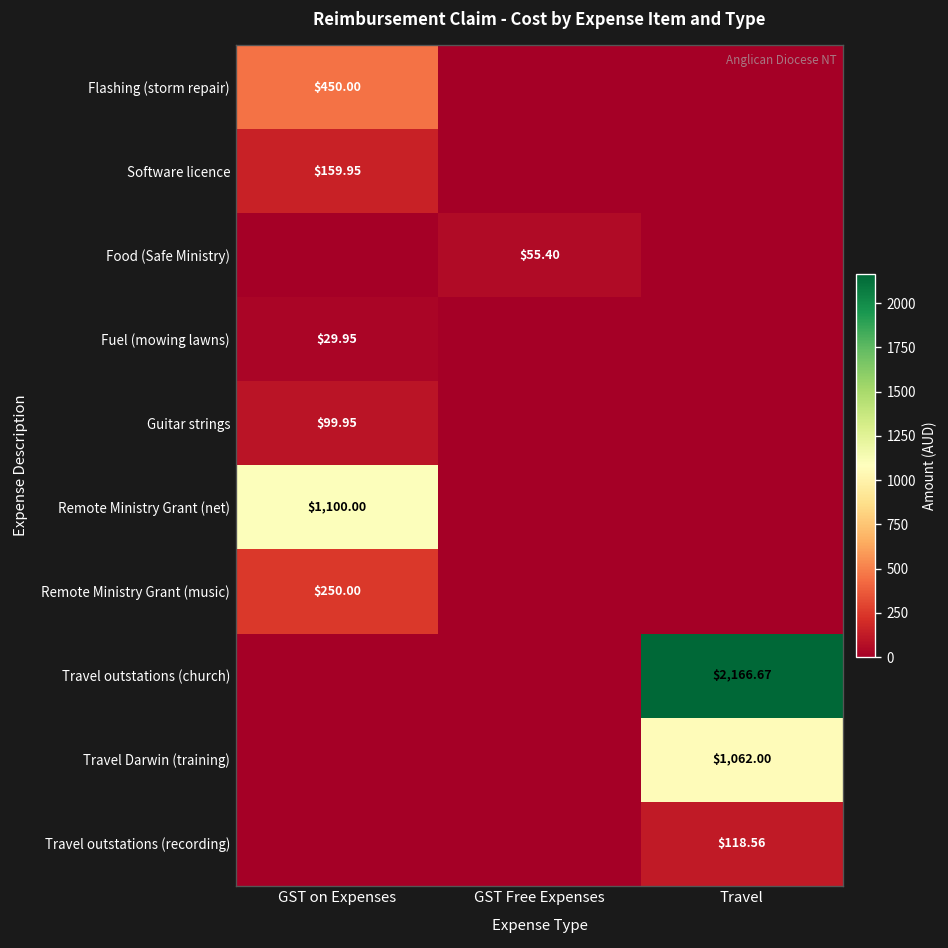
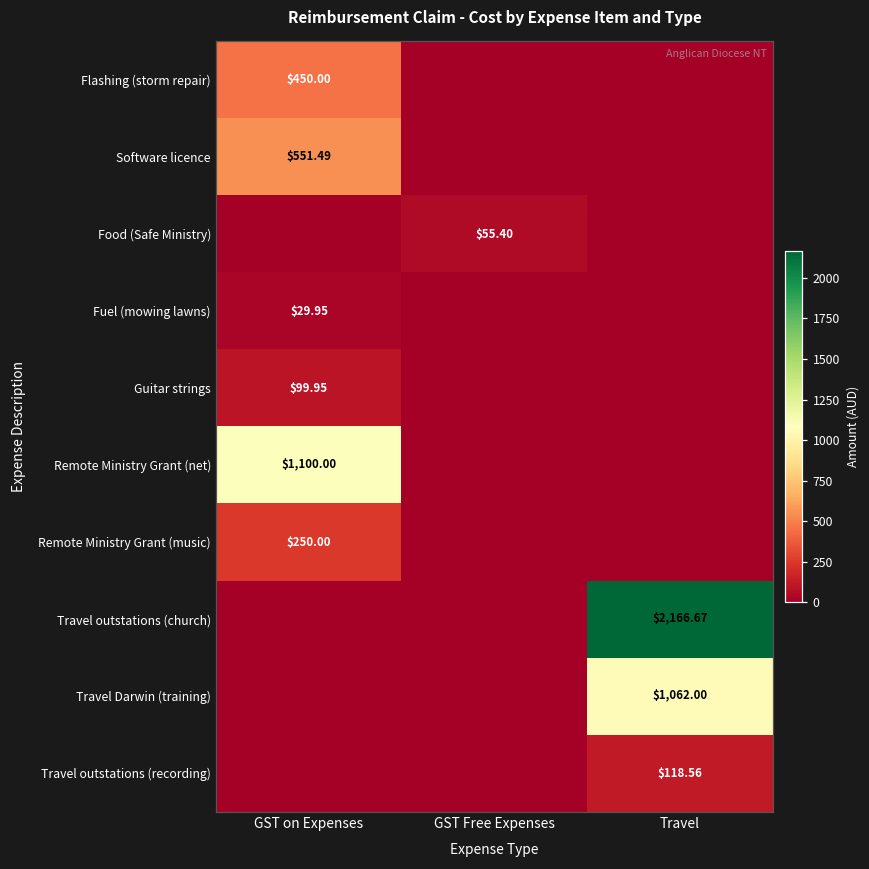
  {
    "Flashing (storm repair)": {
      "GST on Expenses": "$450.00"
    },
    "Software licence": {
-     "GST on Expenses": "$159.95"
+     "GST on Expenses": "$551.49"
    },
    "Food (Safe Ministry)": {
      "GST Free Expenses": "$55.40"
    },
    "Fuel (mowing lawns)": {
      "GST on Expenses": "$29.95"
    },
    "Guitar strings": {
      "GST on Expenses": "$99.95"
    },
    "Remote Ministry Grant (net)": {
      "GST on Expenses": "$1,100.00"
    },
    "Remote Ministry Grant (music)": {
      "GST on Expenses": "$250.00"
    },
    "Travel outstations (church)": {
      "Travel": "$2,166.67"
    },
    "Travel Darwin (training)": {
      "Travel": "$1,062.00"
    },
    "Travel outstations (recording)": {
      "Travel": "$118.56"
    }
  }
